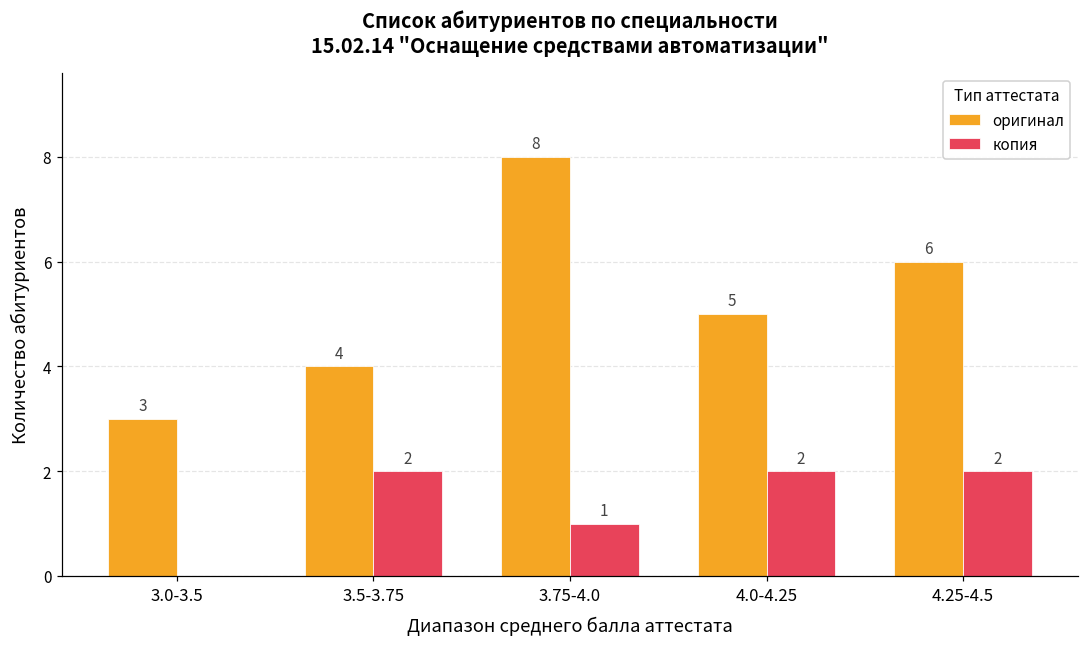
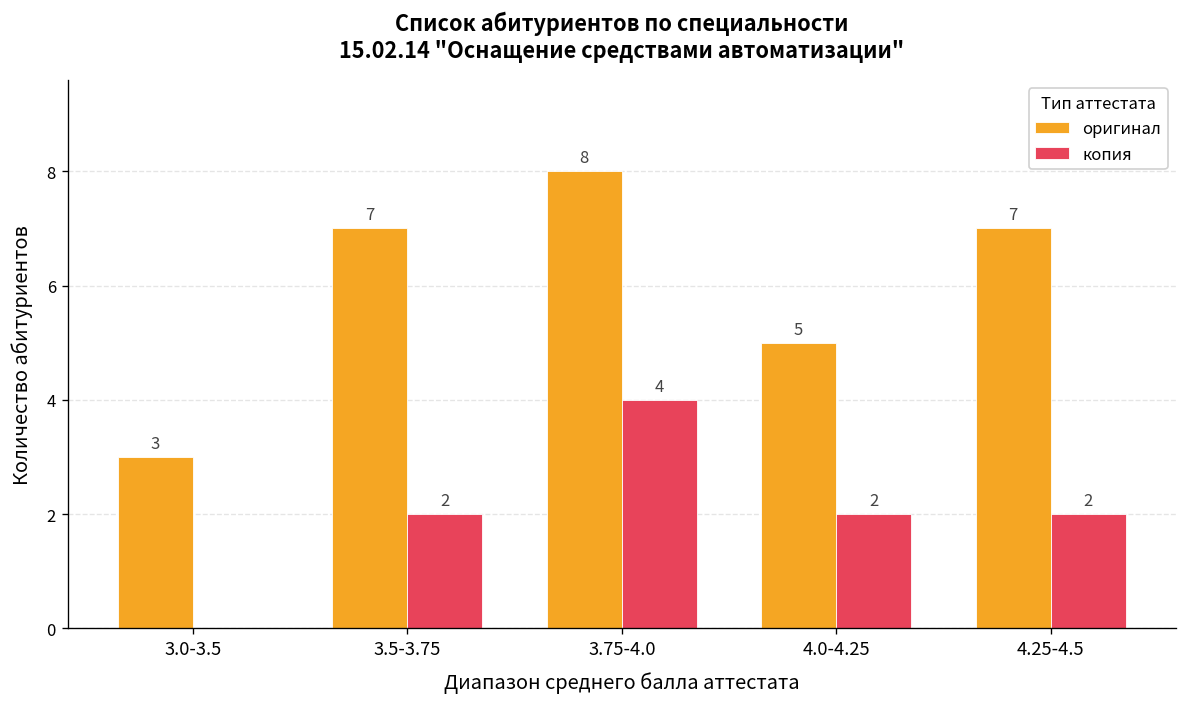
  {
    "оригинал": {
      "3.0-3.5": 3,
-     "3.5-3.75": 4,
+     "3.5-3.75": 7,
      "3.75-4.0": 8,
      "4.0-4.25": 5,
-     "4.25-4.5": 6
+     "4.25-4.5": 7
    },
    "копия": {
      "3.5-3.75": 2,
-     "3.75-4.0": 1,
+     "3.75-4.0": 4,
      "4.0-4.25": 2,
      "4.25-4.5": 2
    }
  }
